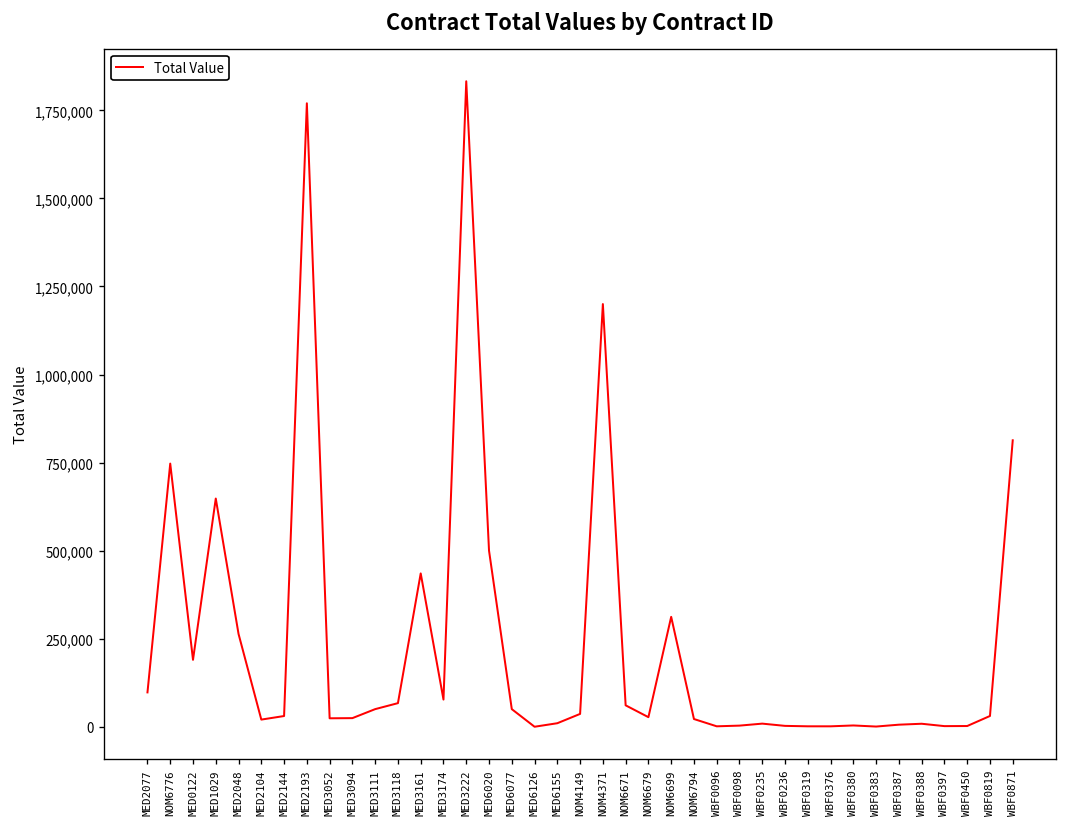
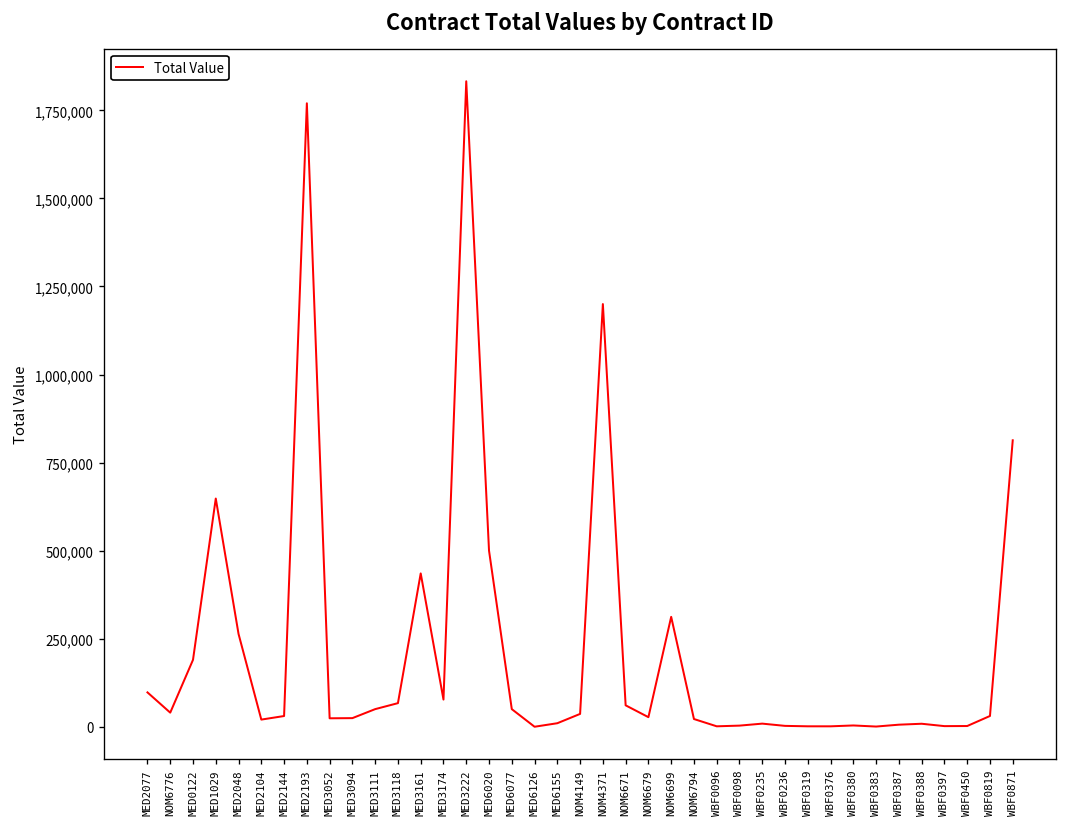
  {
    "MED2077": "100,000",
-   "NOM6776": "750,000",
+   "NOM6776": "40,000",
    "MED0122": "190,000",
    "MED1029": "650,000",
    "MED2048": "260,000",
    "MED2104": "20,000",
    "MED2144": "30,000",
    "MED2193": "1,770,000",
    "MED3052": "20,000",
    "MED3094": "20,000",
    "MED3111": "50,000",
    "MED3118": "70,000",
    "MED3161": "440,000",
    "MED3174": "80,000",
    "MED3222": "1,830,000",
    "MED6020": "500,000",
    "MED6077": "50,000",
    "MED6126": "0",
    "MED6155": "10,000",
    "NOM4149": "40,000",
    "NOM4371": "1,200,000",
    "NOM6671": "60,000",
    "NOM6679": "30,000",
    "NOM6699": "310,000",
    "NOM6794": "20,000",
    "WBF0096": "0",
    "WBF0098": "0",
    "WBF0235": "10,000",
    "WBF0236": "0",
    "WBF0319": "0",
    "WBF0376": "0",
    "WBF0380": "0",
    "WBF0383": "0",
    "WBF0387": "10,000",
    "WBF0388": "10,000",
    "WBF0397": "0",
    "WBF0450": "0",
    "WBF0819": "30,000",
    "WBF0871": "810,000"
  }
